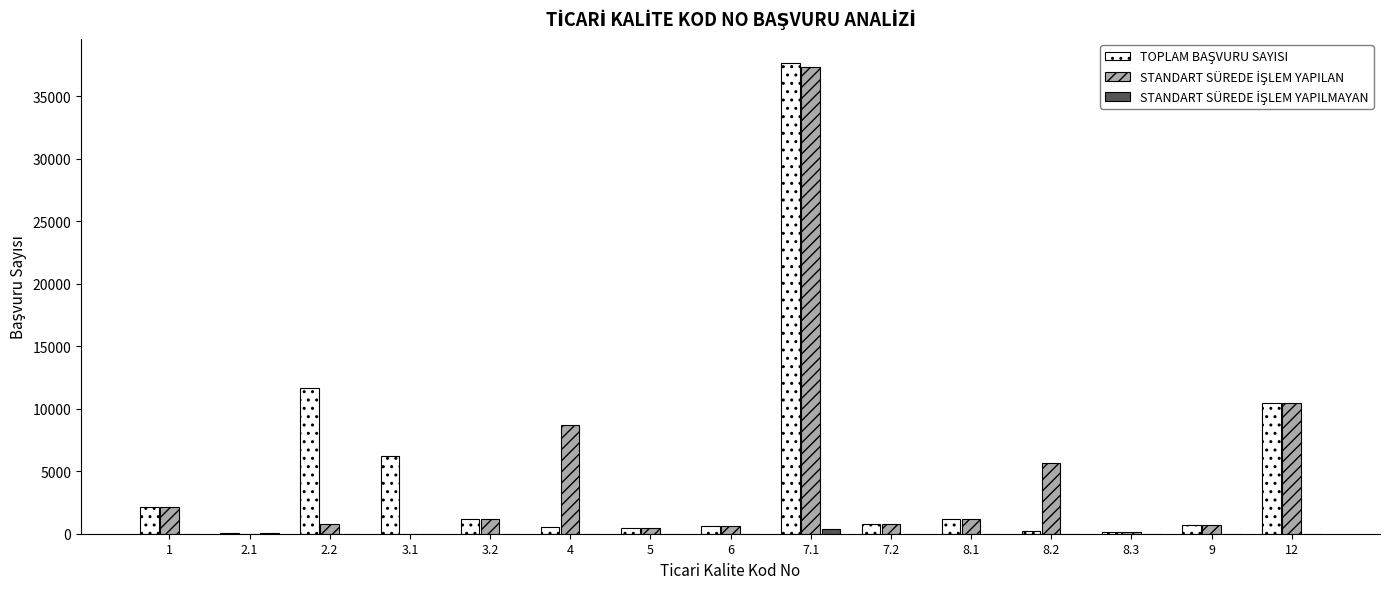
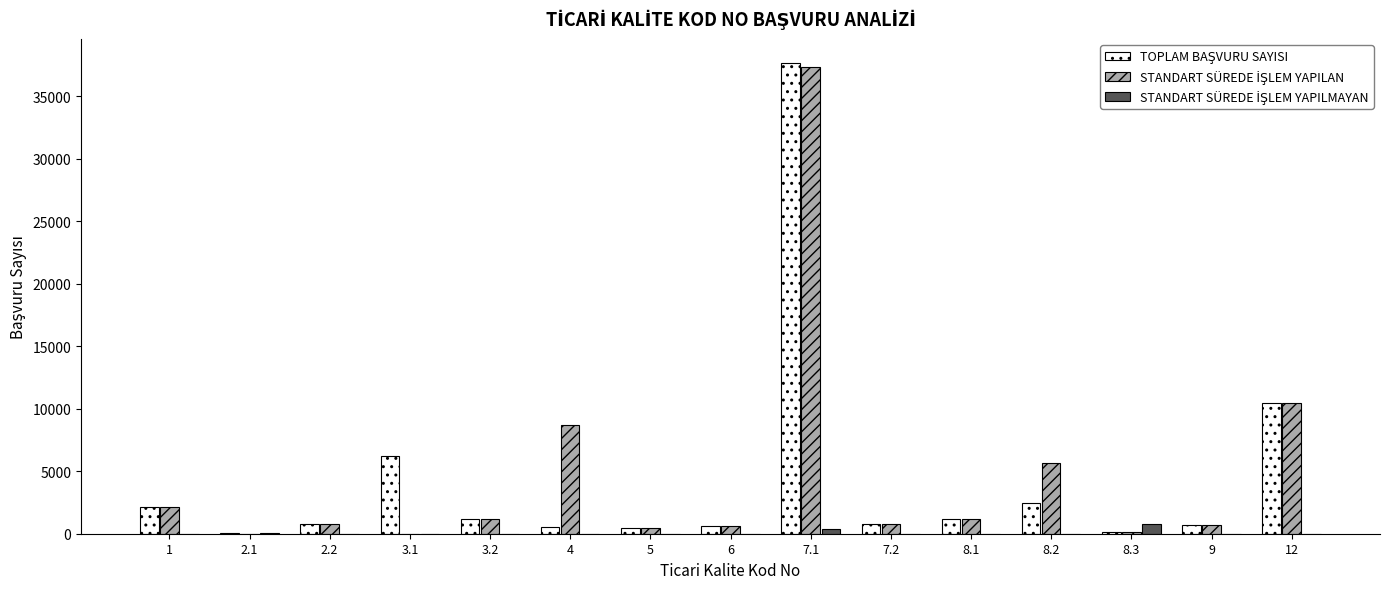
  {
    "TOPLAM BAŞVURU SAYISI": {
      "1": 2200,
-     "2.2": 11700,
+     "2.2": 800,
      "3.1": 6200,
      "3.2": 1100,
      "4": 500,
      "5": 500,
      "6": 600,
      "7.1": 37700,
      "7.2": 800,
      "8.1": 1100,
-     "8.2": 200,
+     "8.2": 2500,
      "9": 700,
      "12": 10400
    },
    "STANDART SÜREDE İŞLEM YAPILAN": {
      "1": 2200,
      "2.2": 800,
      "3.2": 1100,
      "4": 8700,
      "5": 500,
      "6": 600,
      "7.1": 37400,
      "7.2": 800,
      "8.1": 1100,
      "8.2": 5700,
      "9": 700,
      "12": 10400
    },
    "STANDART SÜREDE İŞLEM YAPILMAYAN": {
      "2.2": 0,
      "3.1": 0,
      "3.2": 0,
      "4": 0,
      "5": 0,
      "7.1": 400,
      "8.2": 0,
-     "8.3": 0,
+     "8.3": 800,
      "9": 0
    }
  }
